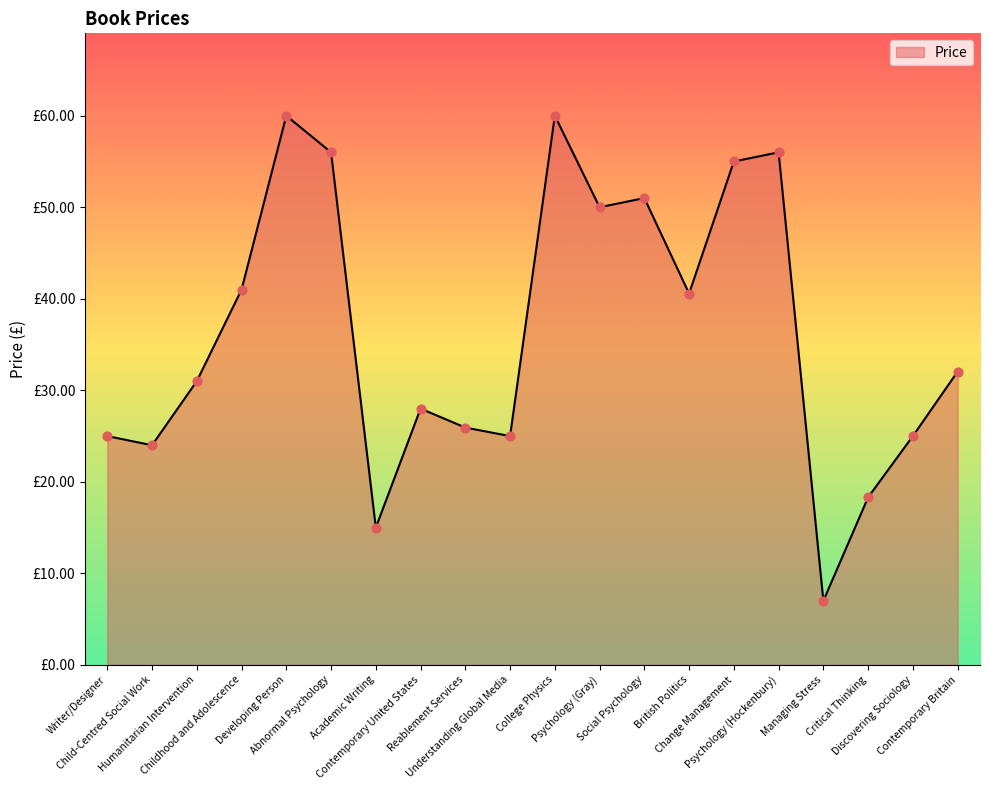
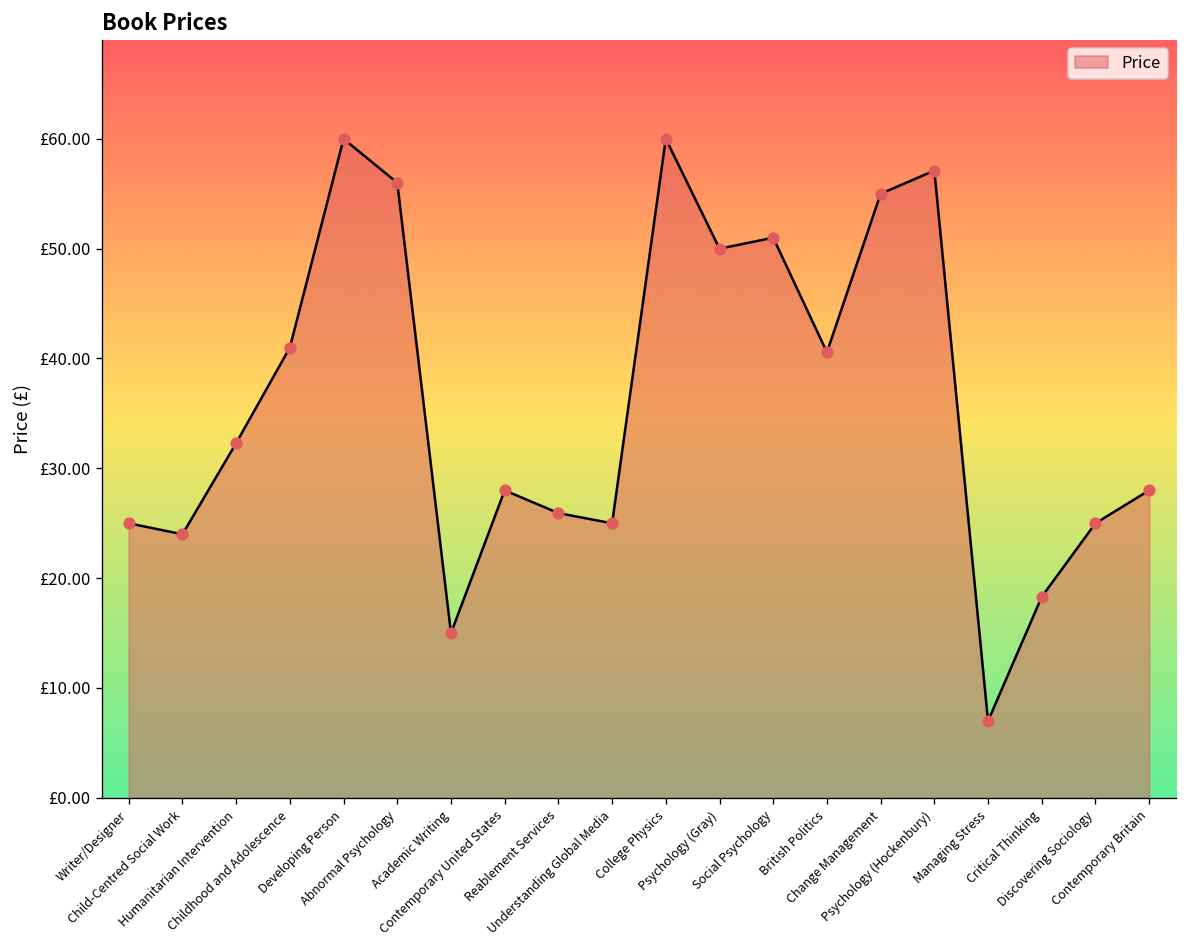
  {
    "Writer/Designer": "£25",
    "Child-Centred Social Work": "£24",
-   "Humanitarian Intervention": "£31",
+   "Humanitarian Intervention": "£32",
    "Childhood and Adolescence": "£41",
    "Developing Person": "£60",
    "Abnormal Psychology": "£56",
    "Academic Writing": "£15",
    "Contemporary United States": "£28",
    "Reablement Services": "£26",
    "Understanding Global Media": "£25",
    "College Physics": "£60",
    "Psychology (Gray)": "£50",
    "Social Psychology": "£51",
    "British Politics": "£41",
    "Change Management": "£55",
-   "Psychology (Hockenbury)": "£56",
+   "Psychology (Hockenbury)": "£57",
    "Managing Stress": "£7",
    "Critical Thinking": "£18",
    "Discovering Sociology": "£25",
-   "Contemporary Britain": "£32"
+   "Contemporary Britain": "£28"
  }
